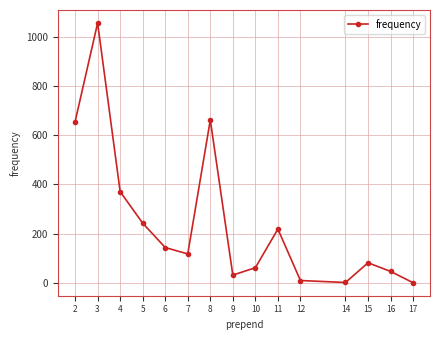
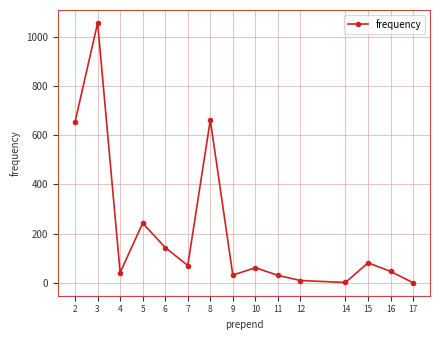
  {
    "2": 660,
    "3": 1060,
-   "4": 370,
+   "4": 40,
    "5": 240,
    "6": 140,
-   "7": 120,
+   "7": 70,
    "8": 660,
    "9": 30,
    "10": 60,
-   "11": 220,
+   "11": 30,
    "12": 10,
    "14": 0,
    "15": 80,
    "16": 50,
    "17": 0
  }
